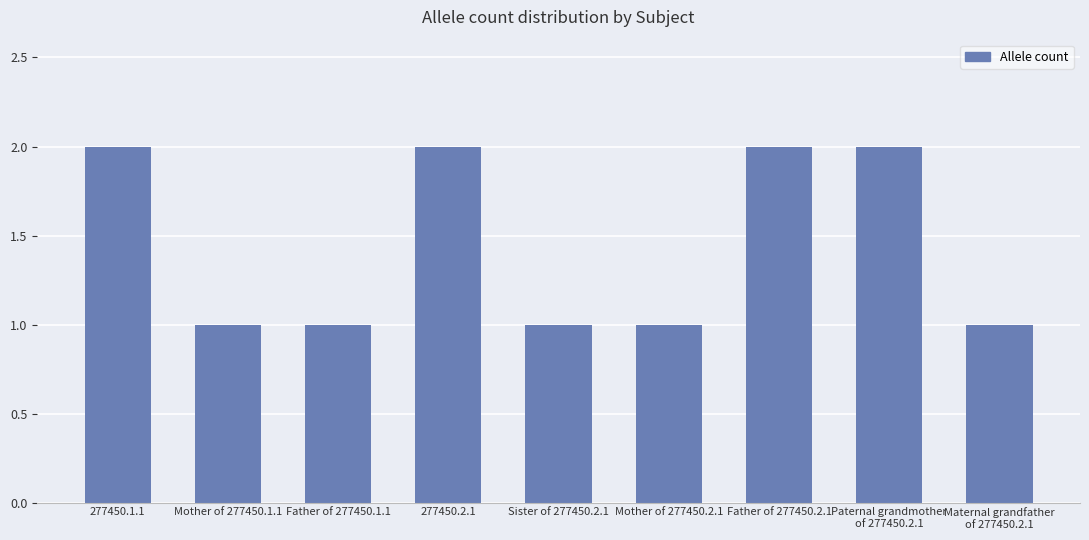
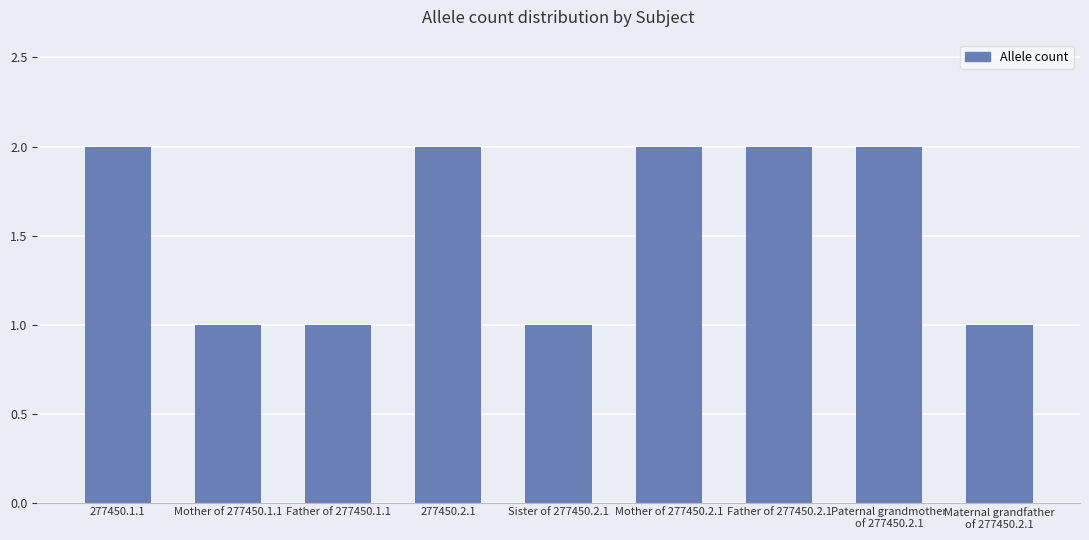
  {
    "277450.1.1": 2,
    "Mother of 277450.1.1": 1,
    "Father of 277450.1.1": 1,
    "277450.2.1": 2,
    "Sister of 277450.2.1": 1,
-   "Mother of 277450.2.1": 1,
+   "Mother of 277450.2.1": 2,
    "Father of 277450.2.1": 2,
    "Paternal grandmother of 277450.2.1": 2,
    "Maternal grandfather of 277450.2.1": 1
  }
